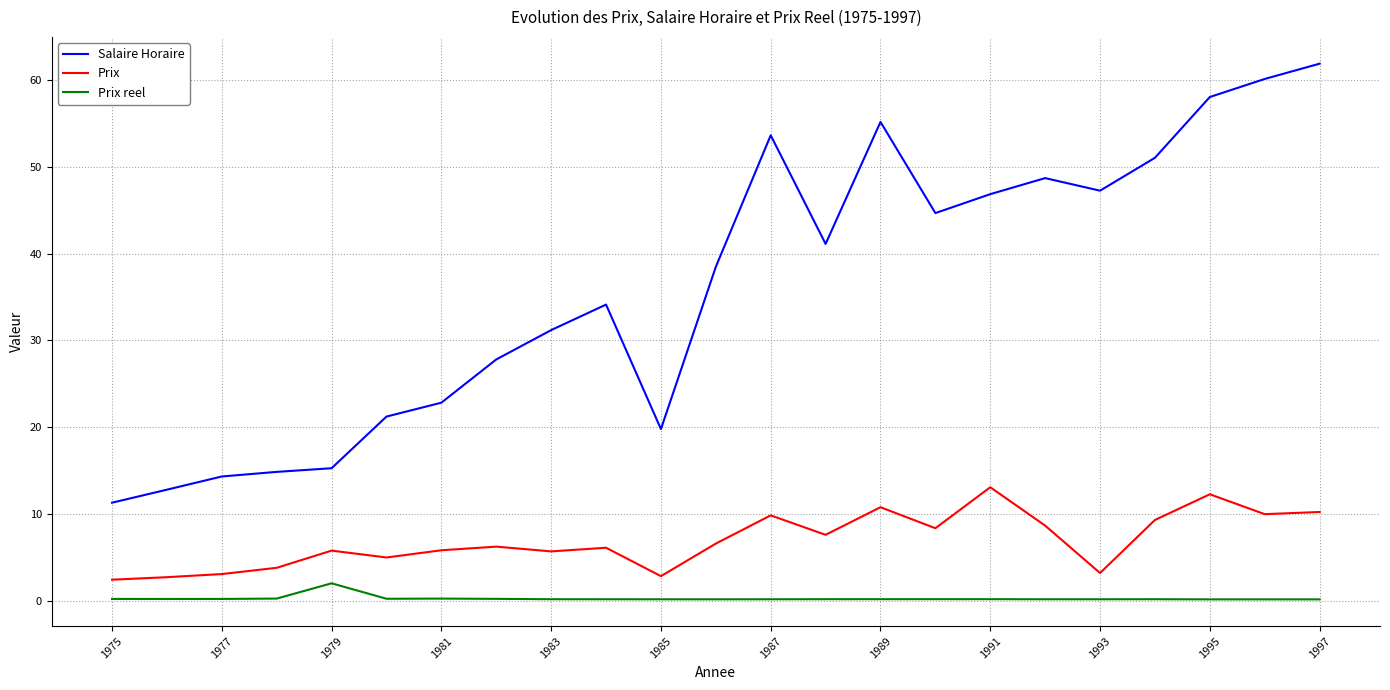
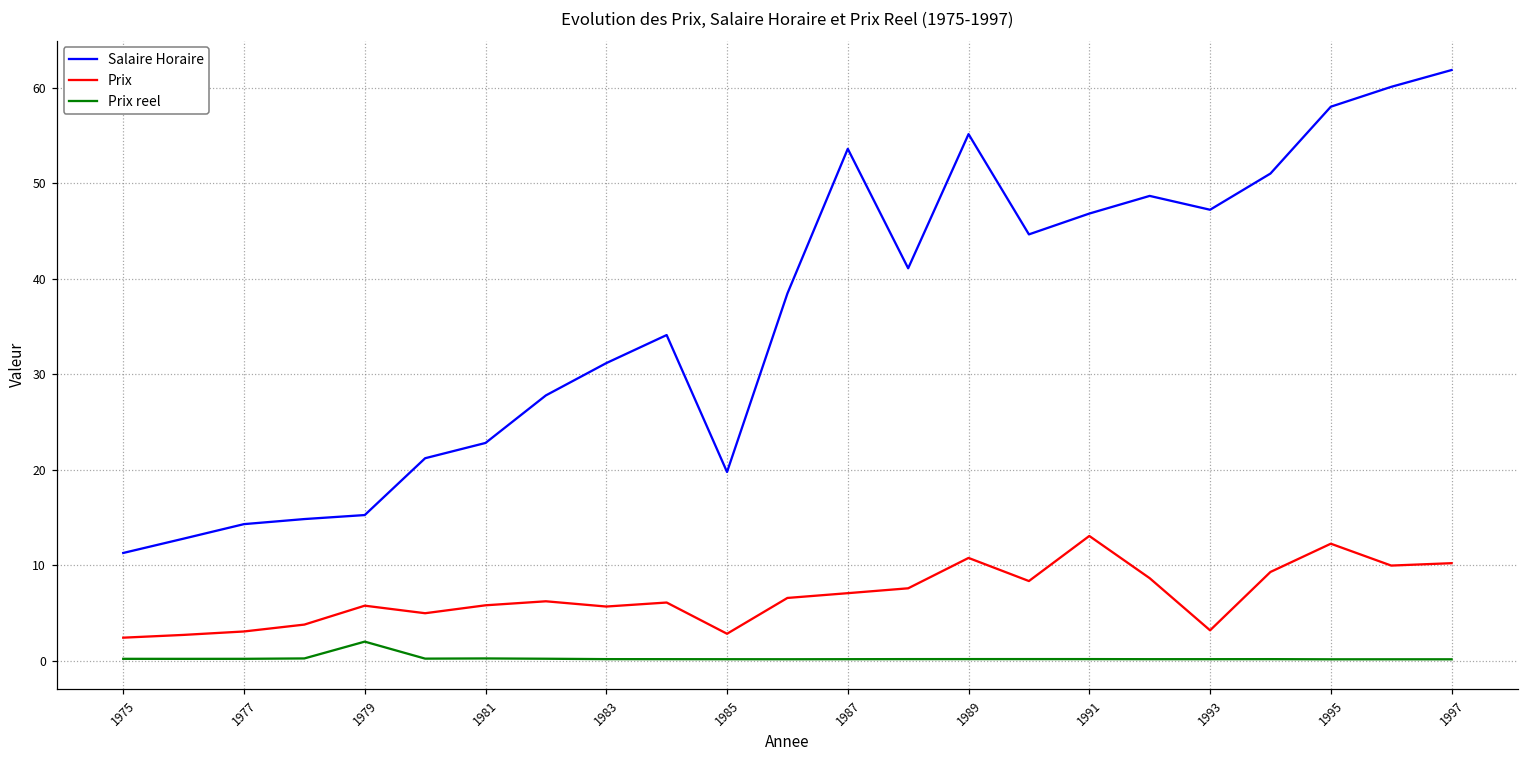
  {
    "Salaire Horaire": {
      "1975": 11,
      "1977": 14,
      "1979": 15,
      "1981": 23,
      "1983": 31,
      "1985": 20,
      "1987": 54,
      "1989": 55,
      "1991": 47,
      "1993": 47,
      "1995": 58,
      "1997": 62
    },
    "Prix": {
      "1975": 2,
      "1977": 3,
      "1979": 6,
      "1981": 6,
      "1983": 6,
      "1985": 3,
-     "1987": 10,
+     "1987": 7,
      "1989": 11,
      "1991": 13,
      "1993": 3,
      "1995": 12,
      "1997": 10
    },
    "Prix reel": {
      "1975": 0,
      "1977": 0,
      "1979": 2,
      "1981": 0,
      "1983": 0,
      "1985": 0,
      "1987": 0,
      "1989": 0,
      "1991": 0,
      "1993": 0,
      "1995": 0,
      "1997": 0
    }
  }
